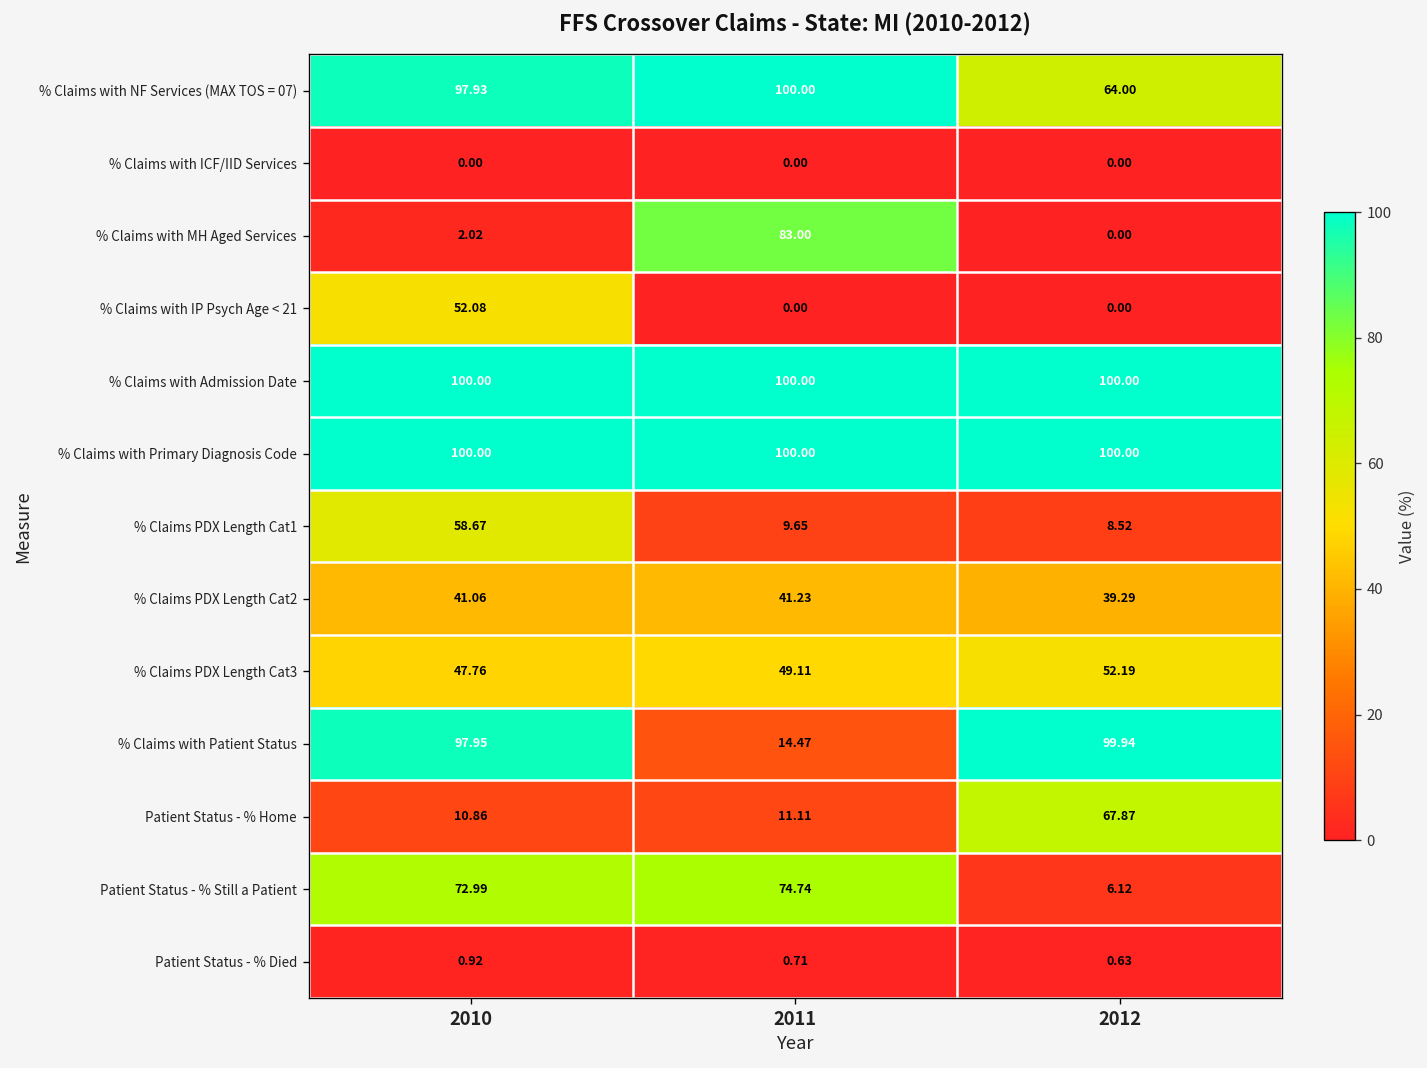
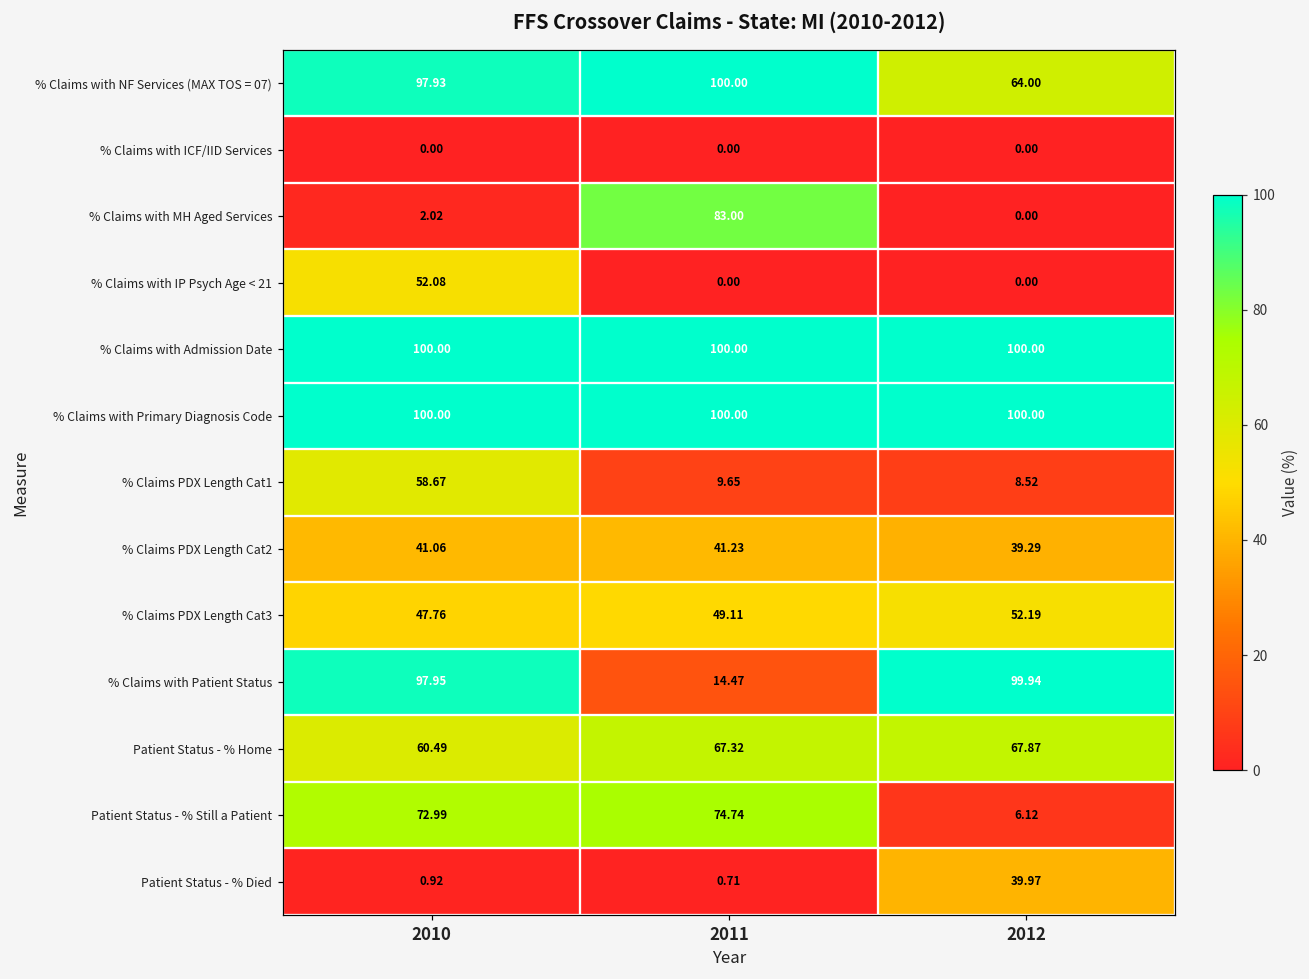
  {
    "% Claims with NF Services (MAX TOS = 07)": {
      "2010": 97.93,
      "2011": 100.00,
      "2012": 64.00
    },
    "% Claims with ICF/IID Services": {
      "2010": 0.00,
      "2011": 0.00,
      "2012": 0.00
    },
    "% Claims with MH Aged Services": {
      "2010": 2.02,
      "2011": 83.00,
      "2012": 0.00
    },
    "% Claims with IP Psych Age < 21": {
      "2010": 52.08,
      "2011": 0.00,
      "2012": 0.00
    },
    "% Claims with Admission Date": {
      "2010": 100.00,
      "2011": 100.00,
      "2012": 100.00
    },
    "% Claims with Primary Diagnosis Code": {
      "2010": 100.00,
      "2011": 100.00,
      "2012": 100.00
    },
    "% Claims PDX Length Cat1": {
      "2010": 58.67,
      "2011": 9.65,
      "2012": 8.52
    },
    "% Claims PDX Length Cat2": {
      "2010": 41.06,
      "2011": 41.23,
      "2012": 39.29
    },
    "% Claims PDX Length Cat3": {
      "2010": 47.76,
      "2011": 49.11,
      "2012": 52.19
    },
    "% Claims with Patient Status": {
      "2010": 97.95,
      "2011": 14.47,
      "2012": 99.94
    },
    "Patient Status - % Home": {
-     "2010": 10.86,
-     "2011": 11.11,
+     "2010": 60.49,
+     "2011": 67.32,
      "2012": 67.87
    },
    "Patient Status - % Still a Patient": {
      "2010": 72.99,
      "2011": 74.74,
      "2012": 6.12
    },
    "Patient Status - % Died": {
      "2010": 0.92,
      "2011": 0.71,
-     "2012": 0.63
+     "2012": 39.97
    }
  }
